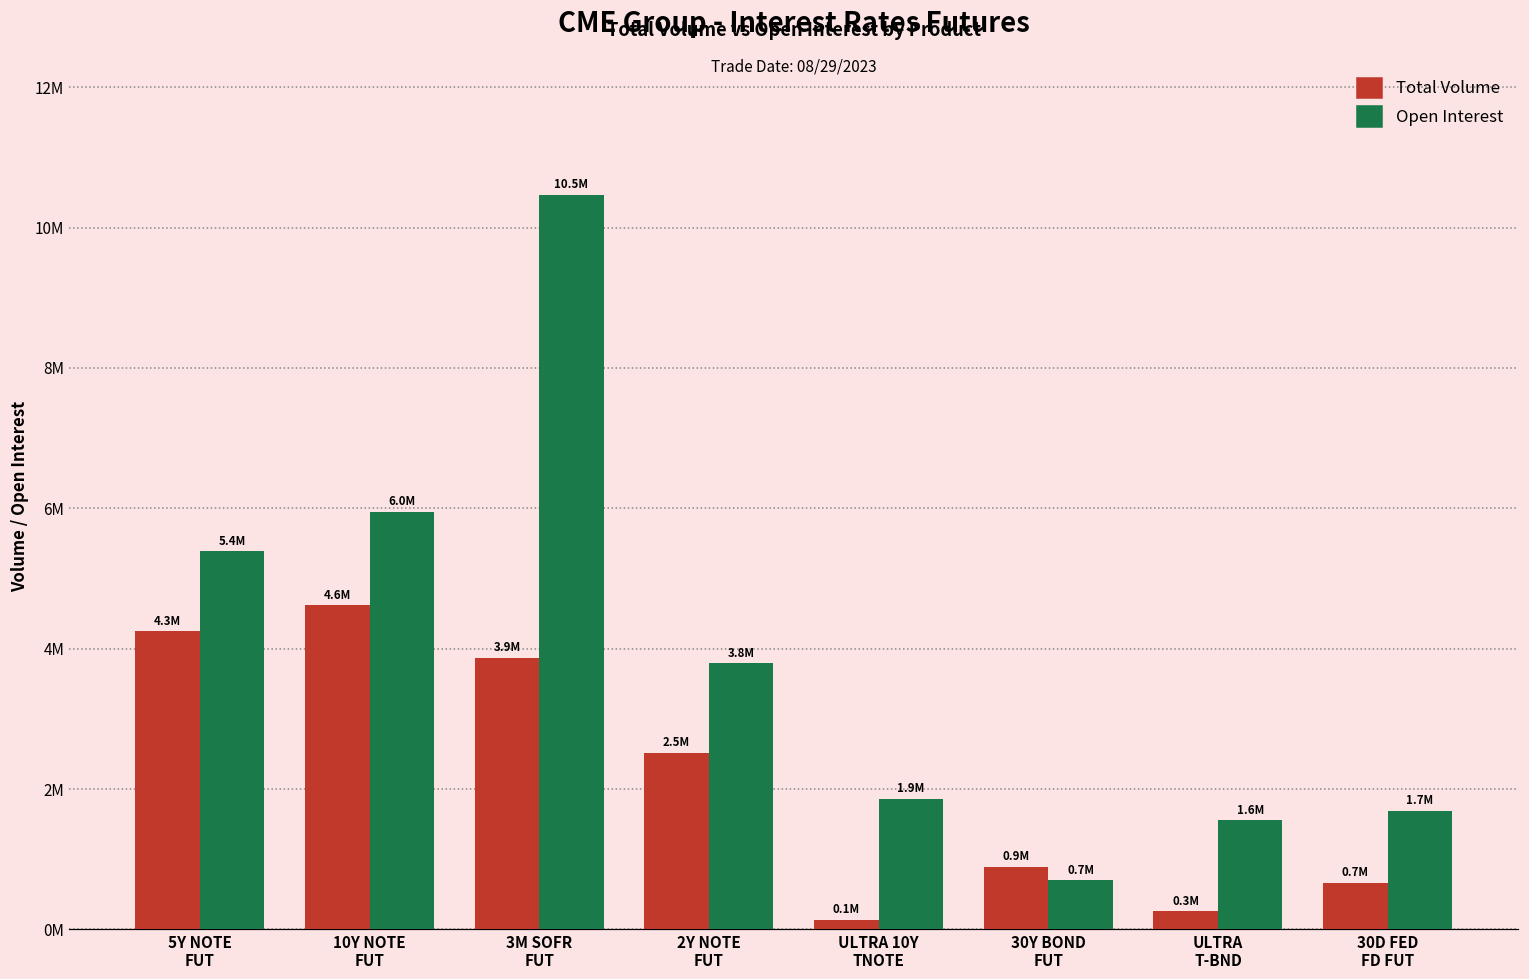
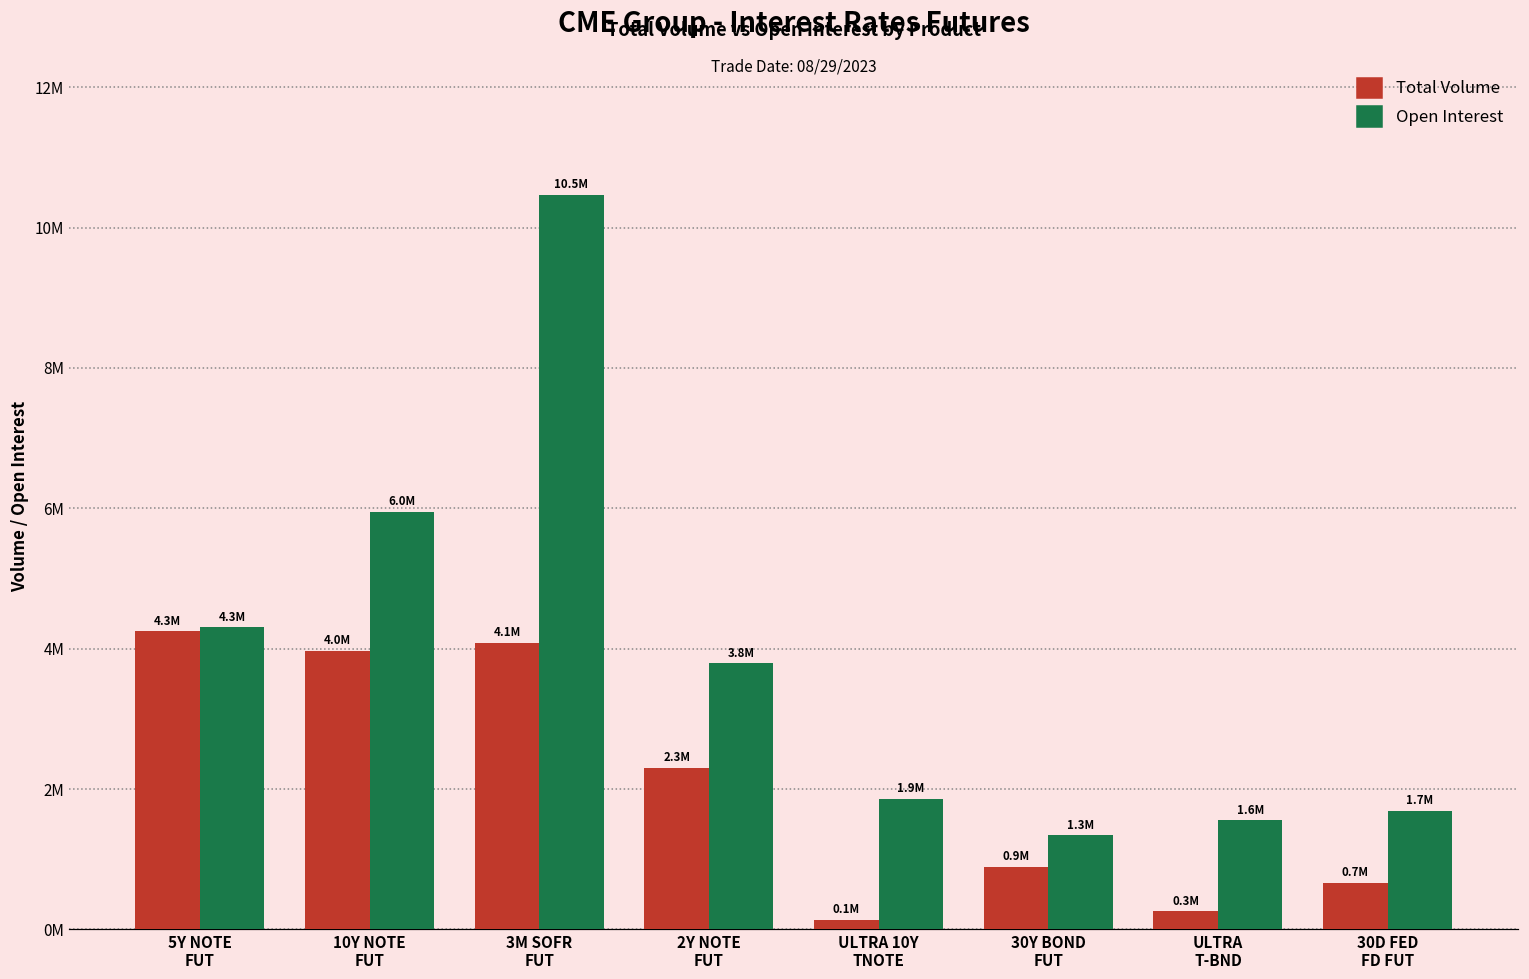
  {
    "Total Volume": {
      "5Y NOTE FUT": "4.3M",
-     "10Y NOTE FUT": "4.6M",
-     "3M SOFR FUT": "3.9M",
-     "2Y NOTE FUT": "2.5M",
+     "10Y NOTE FUT": "4.0M",
+     "3M SOFR FUT": "4.1M",
+     "2Y NOTE FUT": "2.3M",
      "ULTRA 10Y TNOTE": "0.1M",
      "30Y BOND FUT": "0.9M",
      "ULTRA T-BND": "0.3M",
      "30D FED FD FUT": "0.7M"
    },
    "Open Interest": {
-     "5Y NOTE FUT": "5.4M",
+     "5Y NOTE FUT": "4.3M",
      "10Y NOTE FUT": "6.0M",
      "3M SOFR FUT": "10.5M",
      "2Y NOTE FUT": "3.8M",
      "ULTRA 10Y TNOTE": "1.9M",
-     "30Y BOND FUT": "0.7M",
+     "30Y BOND FUT": "1.3M",
      "ULTRA T-BND": "1.6M",
      "30D FED FD FUT": "1.7M"
    }
  }
